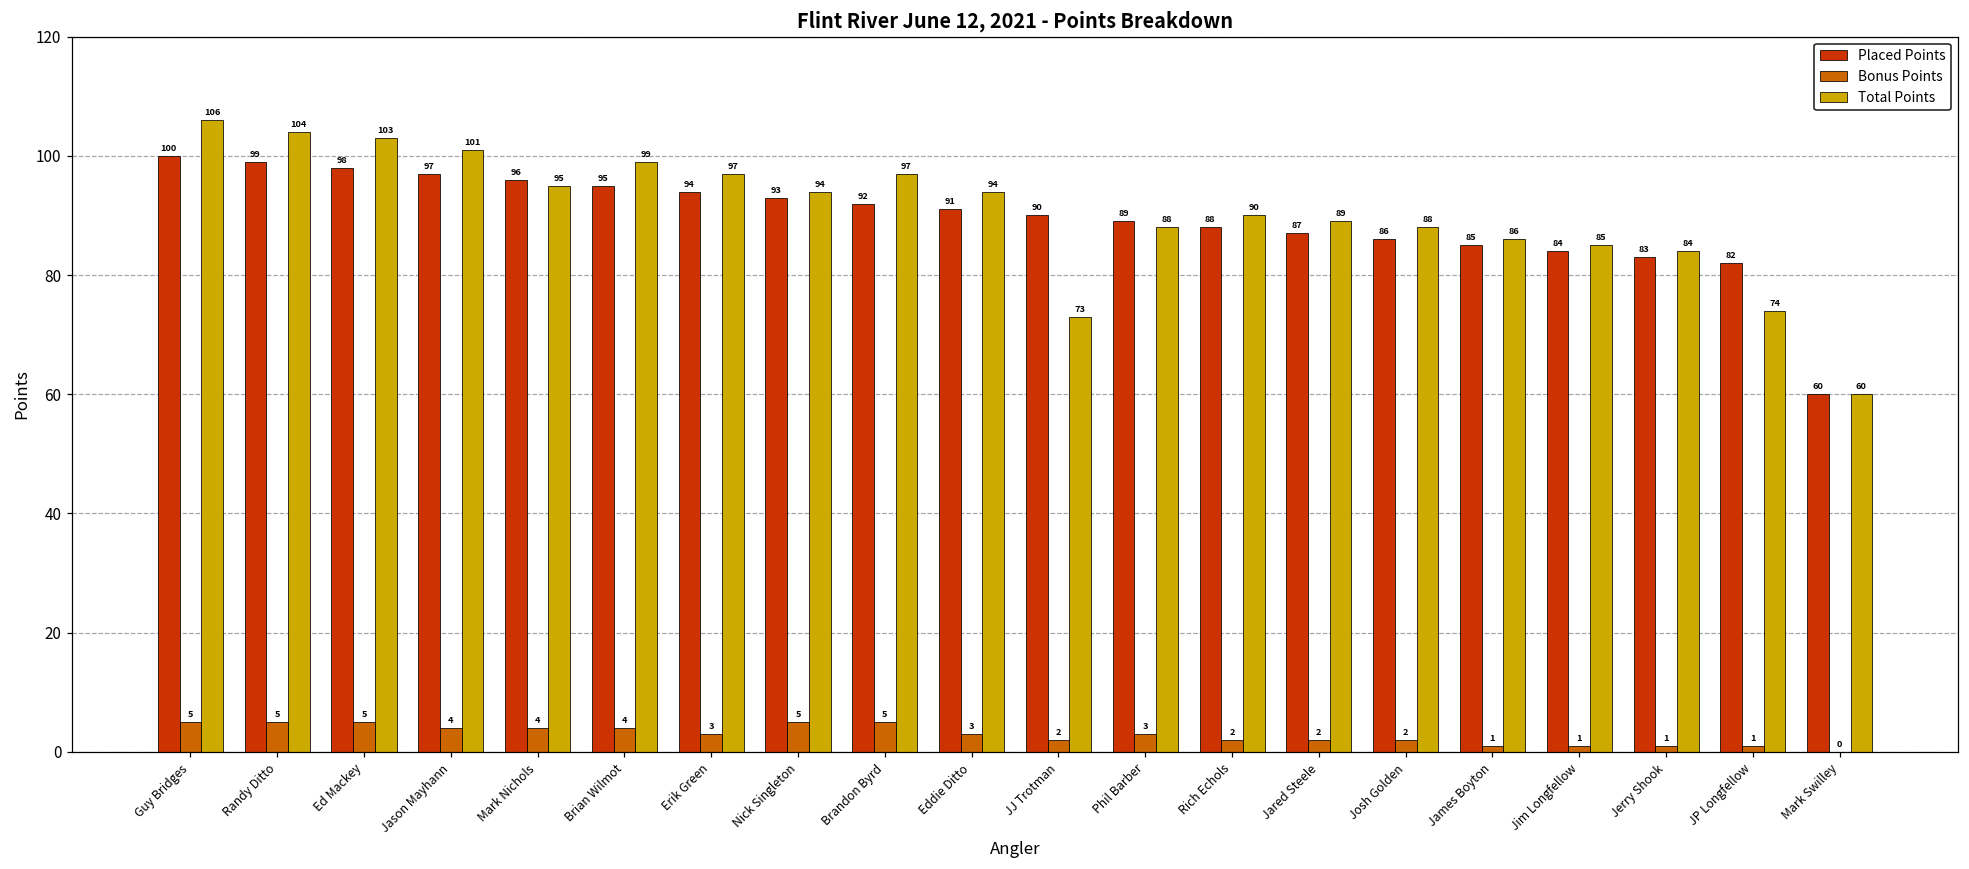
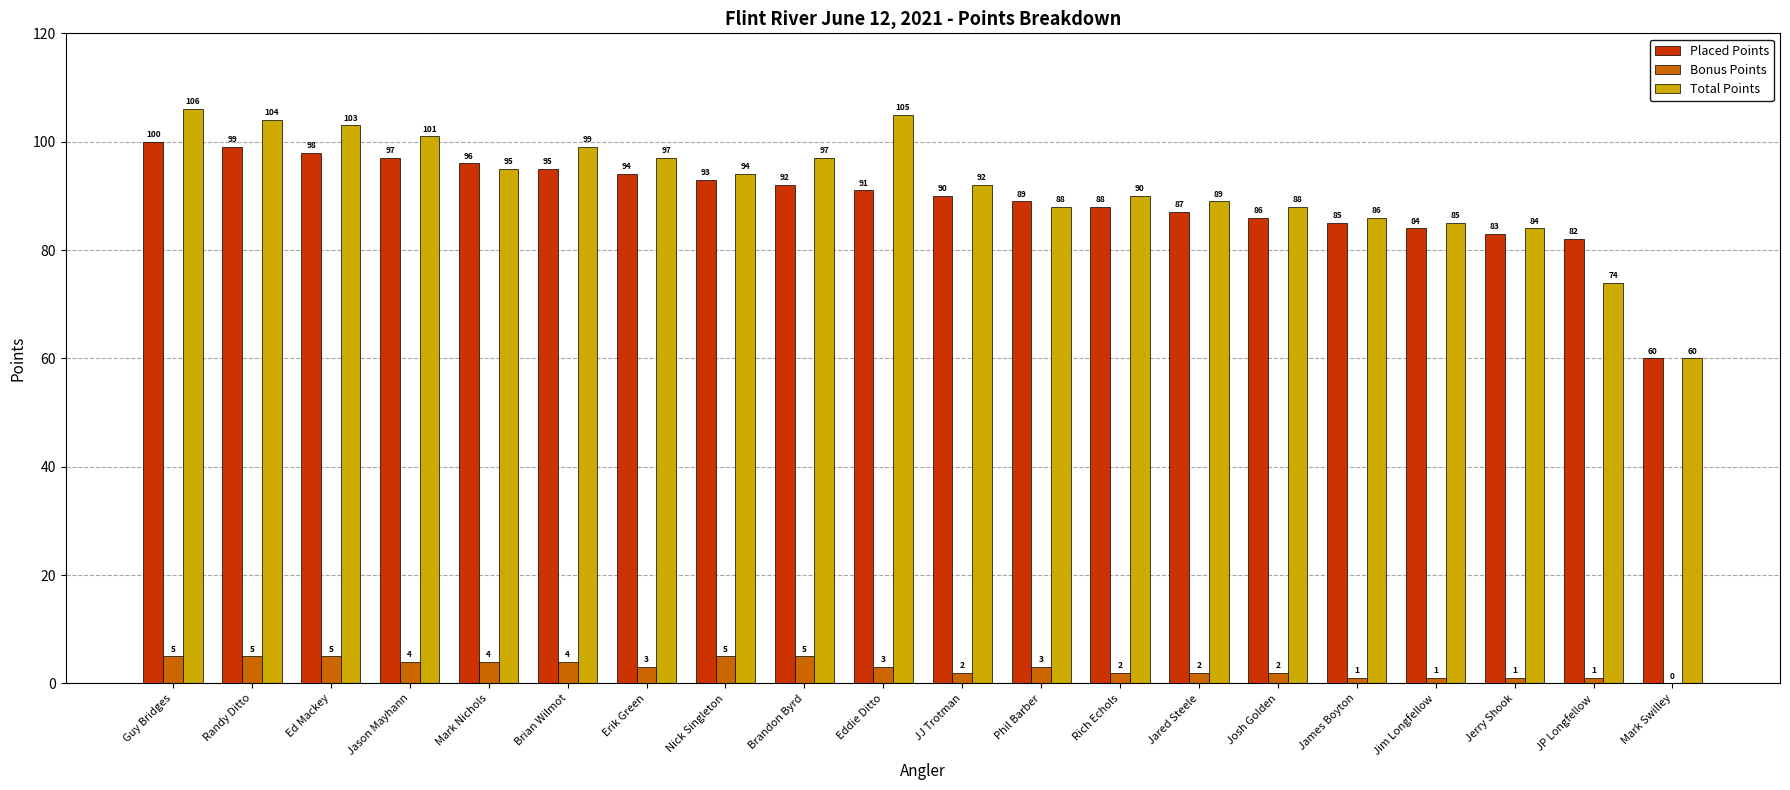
  {
    "Total Points": {
      "Guy Bridges": 106,
      "Randy Ditto": 104,
      "Ed Mackey": 103,
      "Jason Mayhann": 101,
      "Mark Nichols": 95,
      "Brian Wilmot": 99,
      "Erik Green": 97,
      "Nick Singleton": 94,
      "Brandon Byrd": 97,
-     "Eddie Ditto": 94,
-     "JJ Trotman": 73,
+     "Eddie Ditto": 105,
+     "JJ Trotman": 92,
      "Phil Barber": 88,
      "Rich Echols": 90,
      "Jared Steele": 89,
      "Josh Golden": 88,
      "James Boyton": 86,
      "Jim Longfellow": 85,
      "Jerry Shook": 84,
      "JP Longfellow": 74,
      "Mark Swilley": 60
    }
  }
